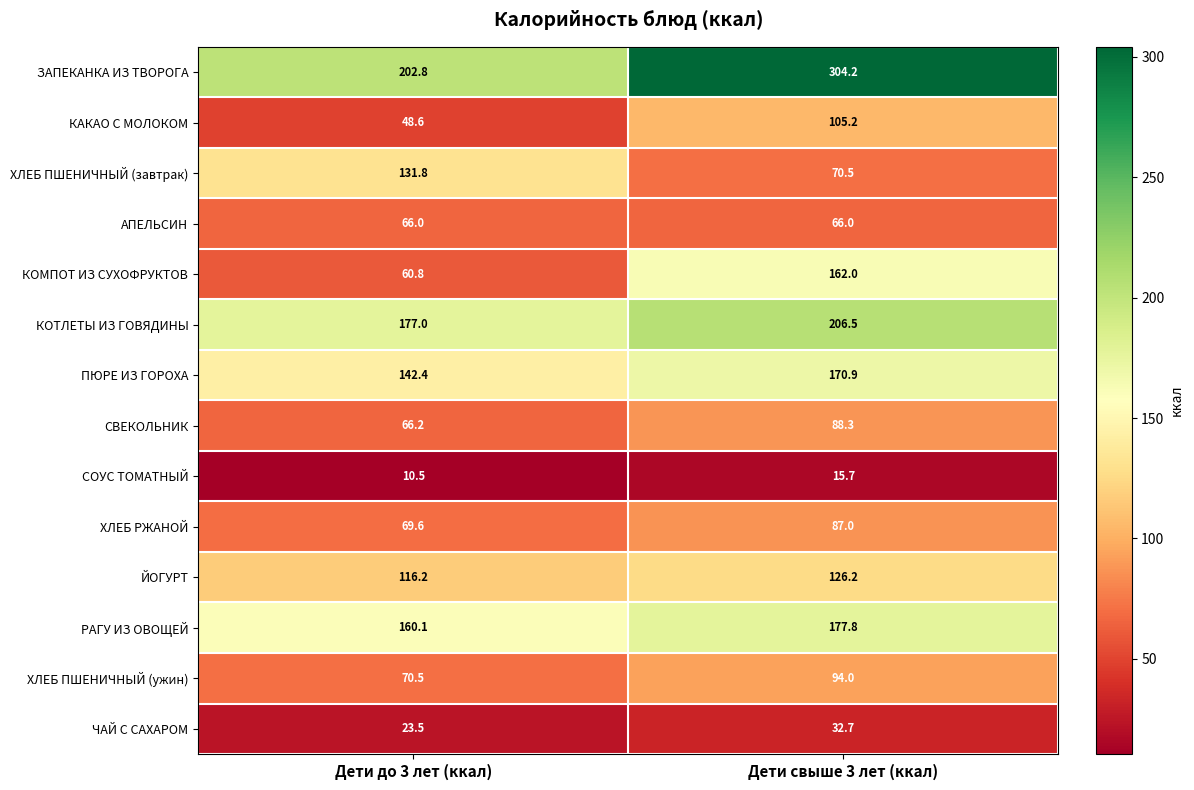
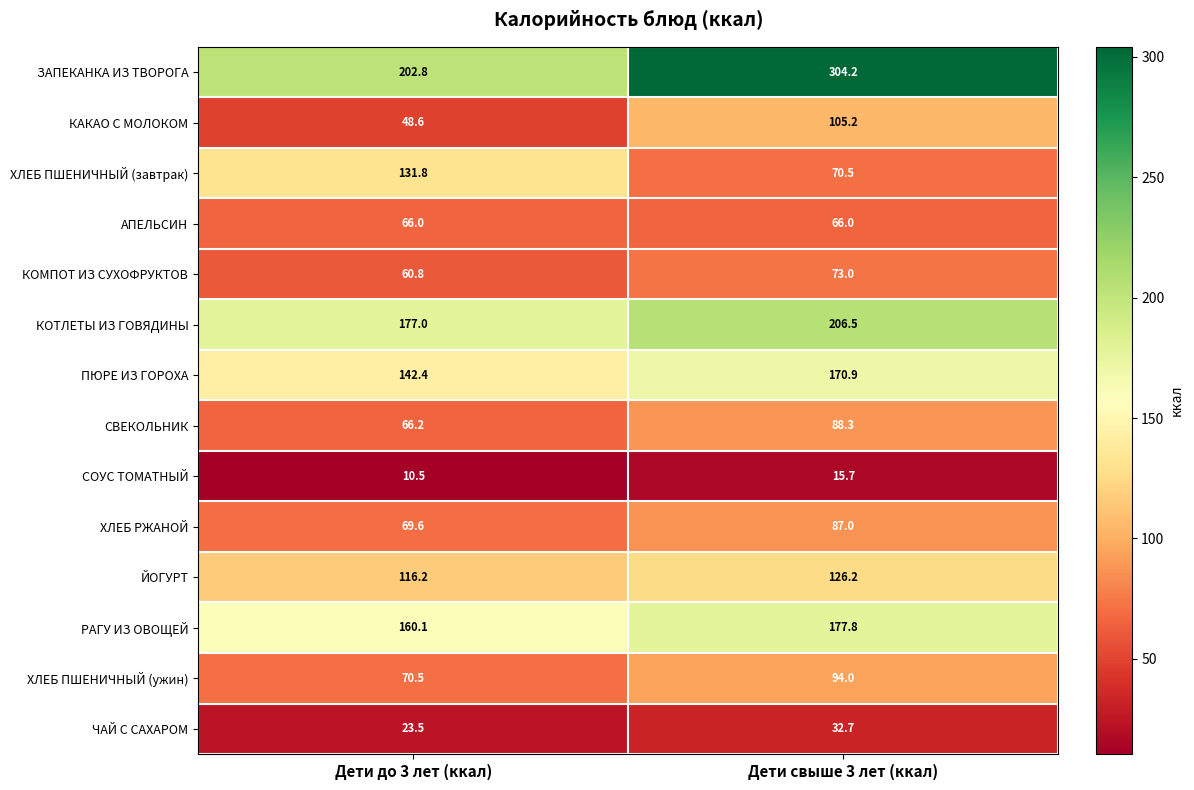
  {
    "ЗАПЕКАНКА ИЗ ТВОРОГА": {
      "Дети до 3 лет (ккал)": 202.8,
      "Дети свыше 3 лет (ккал)": 304.2
    },
    "КАКАО С МОЛОКОМ": {
      "Дети до 3 лет (ккал)": 48.6,
      "Дети свыше 3 лет (ккал)": 105.2
    },
    "ХЛЕБ ПШЕНИЧНЫЙ (завтрак)": {
      "Дети до 3 лет (ккал)": 131.8,
      "Дети свыше 3 лет (ккал)": 70.5
    },
    "АПЕЛЬСИН": {
      "Дети до 3 лет (ккал)": 66.0,
      "Дети свыше 3 лет (ккал)": 66.0
    },
    "КОМПОТ ИЗ СУХОФРУКТОВ": {
      "Дети до 3 лет (ккал)": 60.8,
-     "Дети свыше 3 лет (ккал)": 162.0
+     "Дети свыше 3 лет (ккал)": 73.0
    },
    "КОТЛЕТЫ ИЗ ГОВЯДИНЫ": {
      "Дети до 3 лет (ккал)": 177.0,
      "Дети свыше 3 лет (ккал)": 206.5
    },
    "ПЮРЕ ИЗ ГОРОХА": {
      "Дети до 3 лет (ккал)": 142.4,
      "Дети свыше 3 лет (ккал)": 170.9
    },
    "СВЕКОЛЬНИК": {
      "Дети до 3 лет (ккал)": 66.2,
      "Дети свыше 3 лет (ккал)": 88.3
    },
    "СОУС ТОМАТНЫЙ": {
      "Дети до 3 лет (ккал)": 10.5,
      "Дети свыше 3 лет (ккал)": 15.7
    },
    "ХЛЕБ РЖАНОЙ": {
      "Дети до 3 лет (ккал)": 69.6,
      "Дети свыше 3 лет (ккал)": 87.0
    },
    "ЙОГУРТ": {
      "Дети до 3 лет (ккал)": 116.2,
      "Дети свыше 3 лет (ккал)": 126.2
    },
    "РАГУ ИЗ ОВОЩЕЙ": {
      "Дети до 3 лет (ккал)": 160.1,
      "Дети свыше 3 лет (ккал)": 177.8
    },
    "ХЛЕБ ПШЕНИЧНЫЙ (ужин)": {
      "Дети до 3 лет (ккал)": 70.5,
      "Дети свыше 3 лет (ккал)": 94.0
    },
    "ЧАЙ С САХАРОМ": {
      "Дети до 3 лет (ккал)": 23.5,
      "Дети свыше 3 лет (ккал)": 32.7
    }
  }
